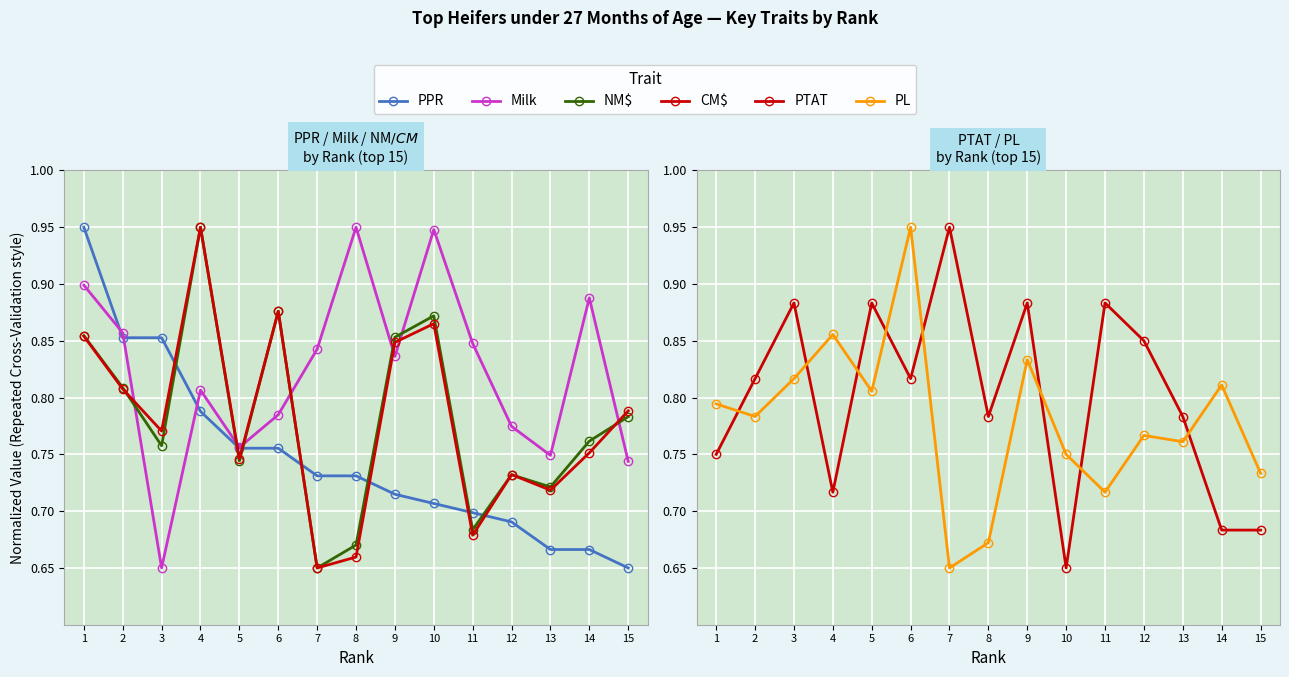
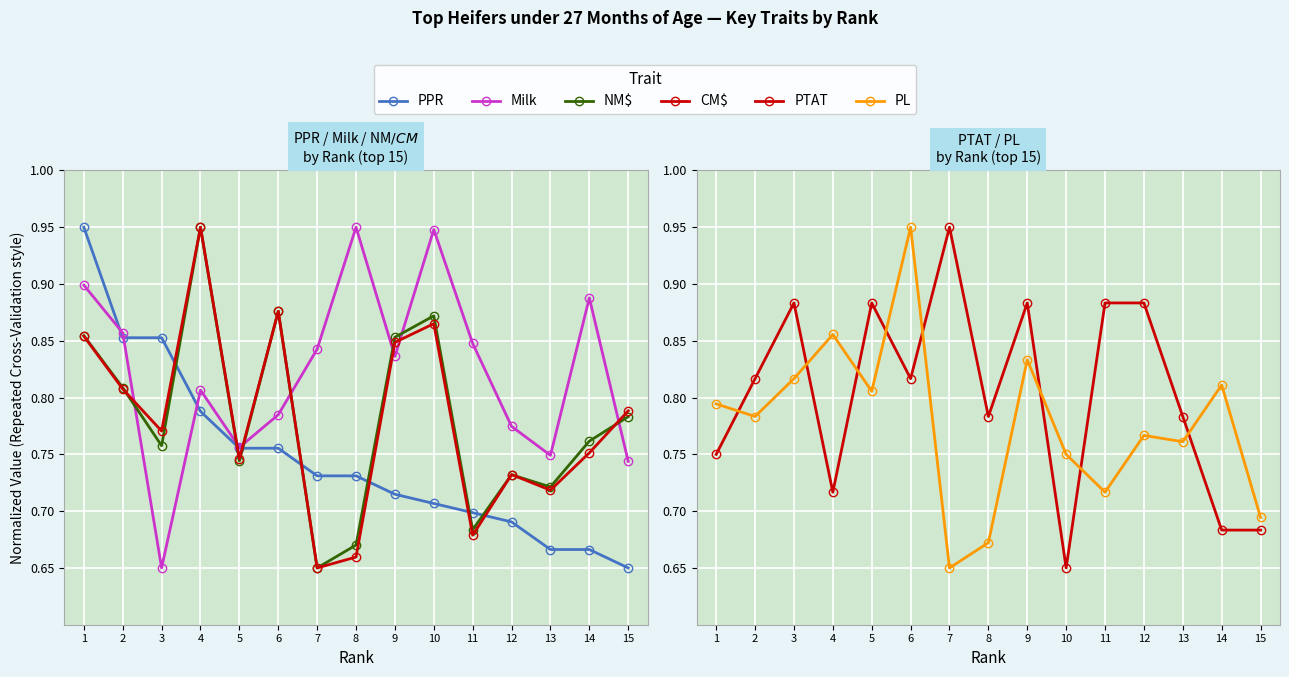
  {
    "PTAT / PL by Rank (top 15)": {
      "PTAT": {
        "1": 0.750,
        "2": 0.817,
        "3": 0.883,
        "4": 0.717,
        "5": 0.883,
        "6": 0.817,
        "7": 0.950,
        "8": 0.783,
        "9": 0.883,
        "10": 0.650,
        "11": 0.883,
-       "12": 0.850,
+       "12": 0.883,
        "13": 0.783,
        "14": 0.683,
        "15": 0.683
      },
      "PL": {
        "1": 0.794,
        "2": 0.783,
        "3": 0.817,
        "4": 0.856,
        "5": 0.806,
        "6": 0.950,
        "7": 0.650,
        "8": 0.672,
        "9": 0.833,
        "10": 0.750,
        "11": 0.717,
        "12": 0.767,
        "13": 0.761,
        "14": 0.811,
-       "15": 0.733
+       "15": 0.694
      }
    }
  }
